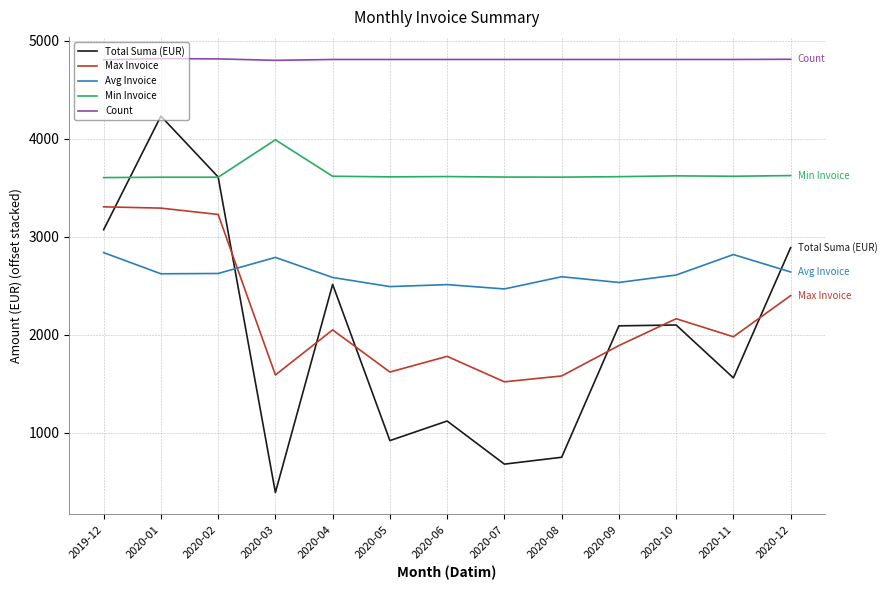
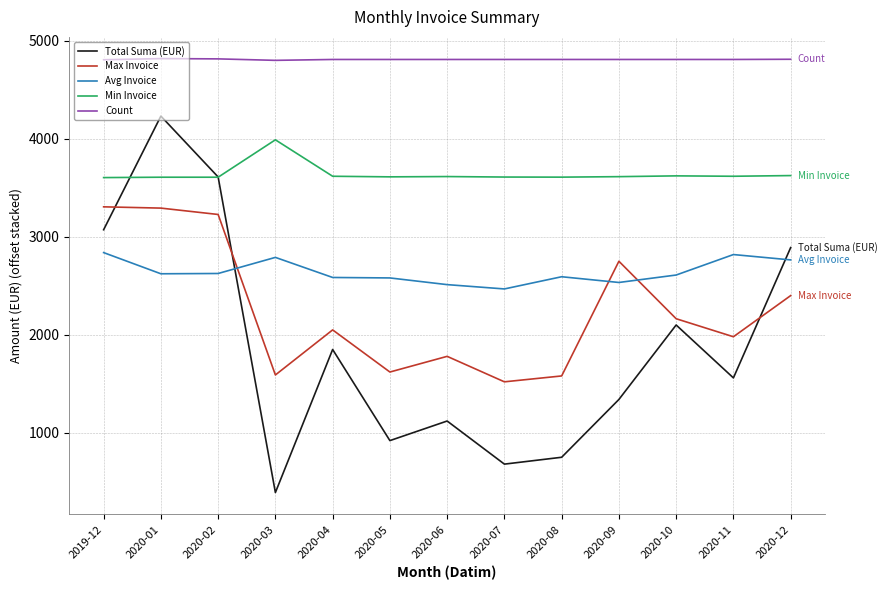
  {
    "Total Suma (EUR)": {
      "2019-12": 3100,
      "2020-03": 400,
-     "2020-04": 2500,
+     "2020-04": 1900,
      "2020-05": 900,
      "2020-06": 1100,
      "2020-07": 700,
      "2020-08": 800,
-     "2020-09": 2100,
+     "2020-09": 1300,
      "2020-10": 2100,
      "2020-11": 1600,
      "2020-12": 2900
    },
    "Max Invoice": {
      "2019-12": 3300,
      "2020-01": 3300,
      "2020-02": 3200,
      "2020-03": 1600,
      "2020-04": 2100,
      "2020-05": 1600,
      "2020-06": 1800,
      "2020-07": 1500,
      "2020-08": 1600,
-     "2020-09": 1900,
+     "2020-09": 2800,
      "2020-10": 2200,
      "2020-11": 2000,
      "2020-12": 2400
    },
    "Avg Invoice": {
      "2019-12": 2800,
      "2020-01": 2600,
      "2020-02": 2600,
      "2020-03": 2800,
      "2020-04": 2600,
-     "2020-05": 2500,
+     "2020-05": 2600,
      "2020-06": 2500,
      "2020-07": 2500,
      "2020-08": 2600,
      "2020-09": 2500,
      "2020-10": 2600,
      "2020-11": 2800,
-     "2020-12": 2600
+     "2020-12": 2800
    },
    "Min Invoice": {
      "2019-12": 3600,
      "2020-01": 3600,
      "2020-03": 4000,
      "2020-04": 3600,
      "2020-05": 3600,
      "2020-06": 3600,
      "2020-07": 3600,
      "2020-08": 3600,
      "2020-09": 3600,
      "2020-10": 3600,
      "2020-11": 3600,
      "2020-12": 3600
    },
    "Count": {
      "2020-02": 4800,
      "2020-03": 4800,
      "2020-04": 4800,
      "2020-05": 4800,
      "2020-06": 4800,
      "2020-07": 4800,
      "2020-08": 4800,
      "2020-09": 4800,
      "2020-10": 4800,
      "2020-11": 4800,
      "2020-12": 4800
    }
  }
